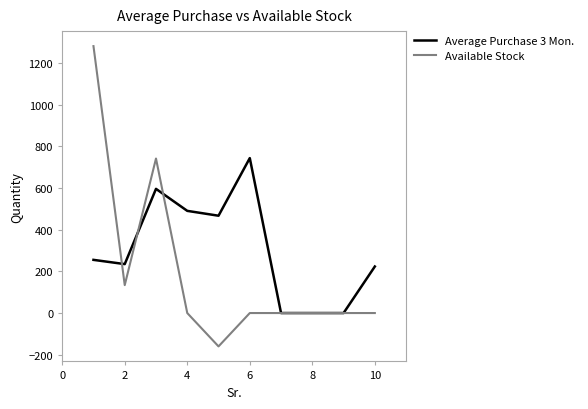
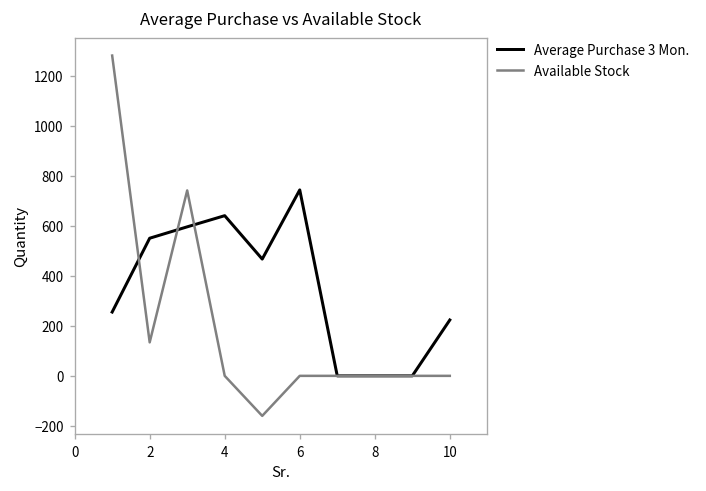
  {
    "Average Purchase 3 Mon.": {
-     "2": 230,
-     "4": 490,
+     "2": 550,
+     "4": 640,
      "6": 740,
      "10": 220
    },
    "Available Stock": {
      "2": 130,
      "4": 0,
      "6": 0,
      "10": 0
    }
  }
